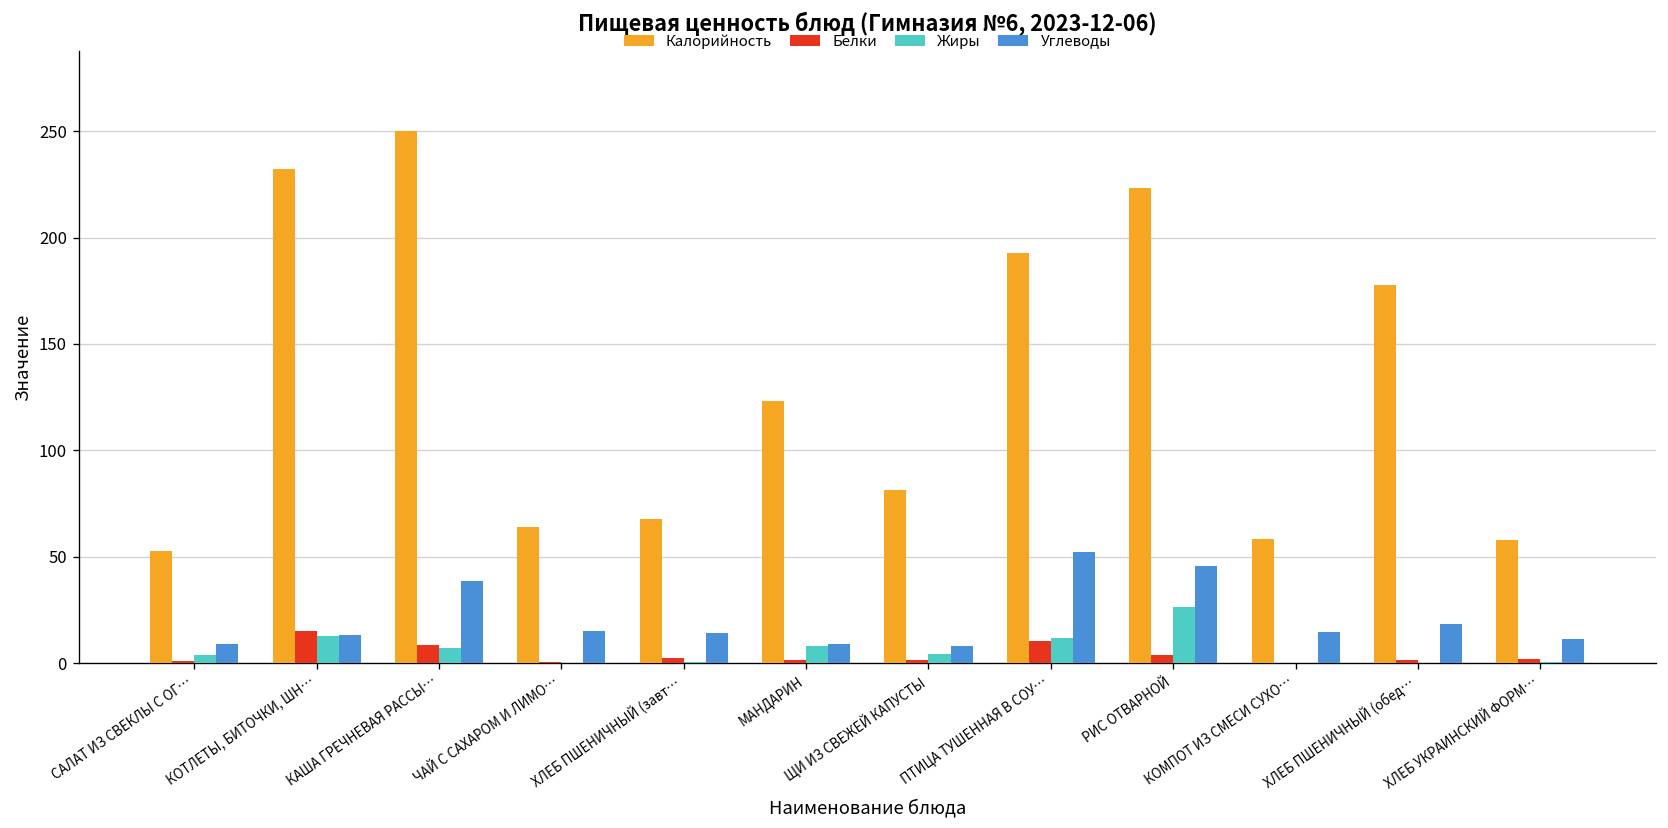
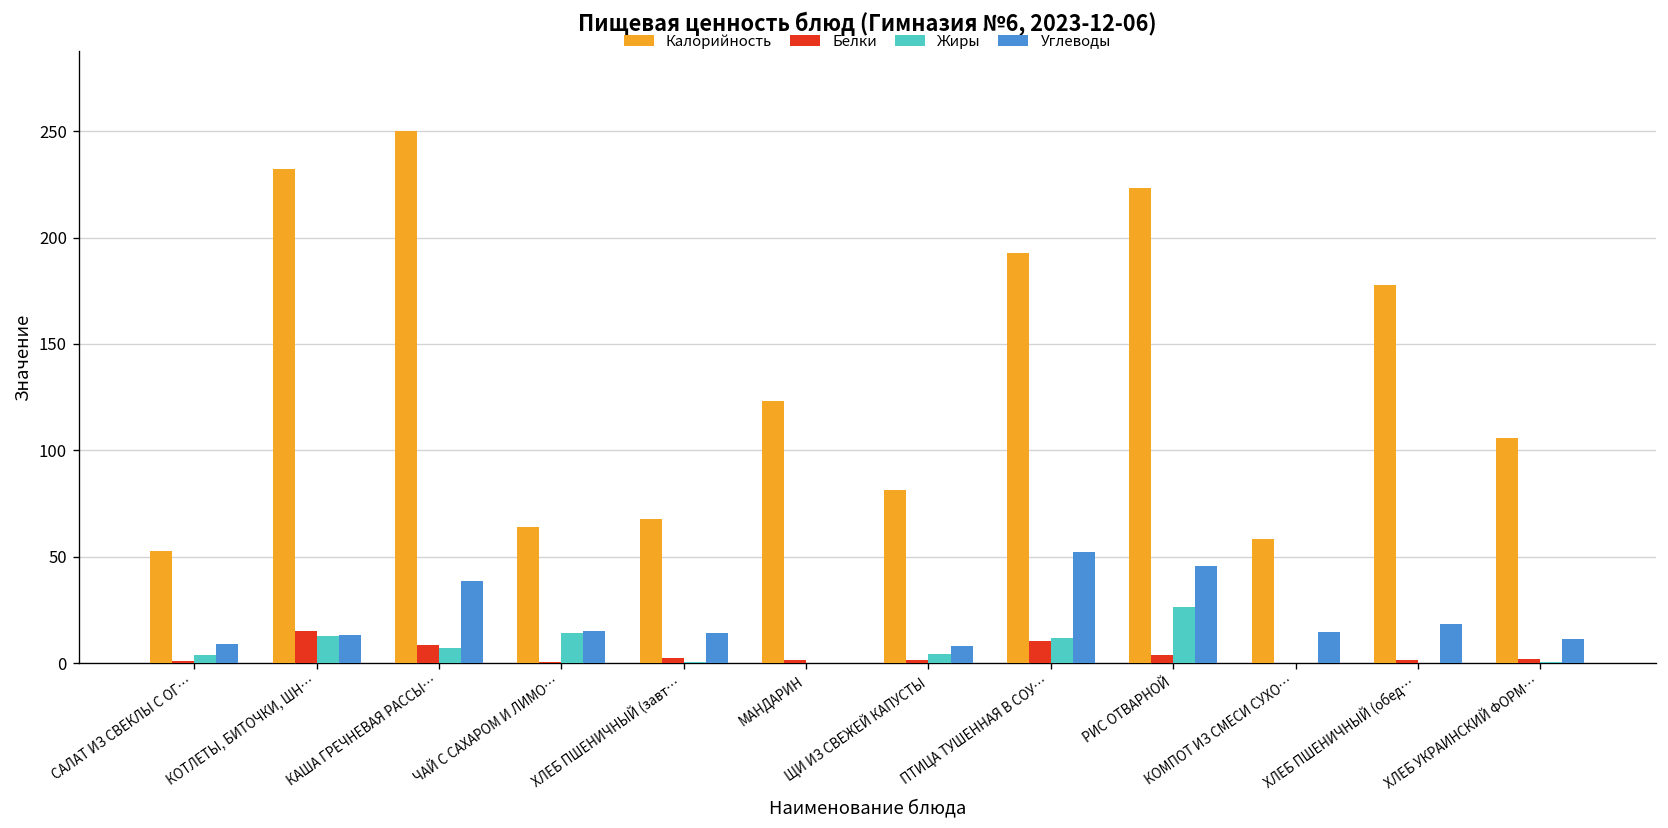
  {
    "Калорийность": {
      "САЛАТ ИЗ СВЕКЛЫ С ОГ…": 53,
      "КОТЛЕТЫ, БИТОЧКИ, ШН…": 232,
      "КАША ГРЕЧНЕВАЯ РАССЫ…": 250,
      "ЧАЙ С САХАРОМ И ЛИМО…": 64,
      "ХЛЕБ ПШЕНИЧНЫЙ (завт…": 68,
      "МАНДАРИН": 123,
      "ЩИ ИЗ СВЕЖЕЙ КАПУСТЫ": 81,
      "ПТИЦА ТУШЕННАЯ В СОУ…": 193,
      "РИС ОТВАРНОЙ": 223,
      "КОМПОТ ИЗ СМЕСИ СУХО…": 58,
      "ХЛЕБ ПШЕНИЧНЫЙ (обед…": 178,
-     "ХЛЕБ УКРАИНСКИЙ ФОРМ…": 58
+     "ХЛЕБ УКРАИНСКИЙ ФОРМ…": 106
    },
    "Белки": {
      "КОТЛЕТЫ, БИТОЧКИ, ШН…": 15,
      "КАША ГРЕЧНЕВАЯ РАССЫ…": 9,
      "ХЛЕБ ПШЕНИЧНЫЙ (завт…": 2,
      "МАНДАРИН": 2,
      "ЩИ ИЗ СВЕЖЕЙ КАПУСТЫ": 2,
      "ПТИЦА ТУШЕННАЯ В СОУ…": 10,
      "РИС ОТВАРНОЙ": 4,
      "КОМПОТ ИЗ СМЕСИ СУХО…": 0,
      "ХЛЕБ ПШЕНИЧНЫЙ (обед…": 2,
      "ХЛЕБ УКРАИНСКИЙ ФОРМ…": 2
    },
    "Жиры": {
      "САЛАТ ИЗ СВЕКЛЫ С ОГ…": 4,
      "КОТЛЕТЫ, БИТОЧКИ, ШН…": 13,
      "КАША ГРЕЧНЕВАЯ РАССЫ…": 7,
-     "ЧАЙ С САХАРОМ И ЛИМО…": 0,
-     "МАНДАРИН": 8,
+     "ЧАЙ С САХАРОМ И ЛИМО…": 14,
+     "МАНДАРИН": 0,
      "ЩИ ИЗ СВЕЖЕЙ КАПУСТЫ": 4,
      "ПТИЦА ТУШЕННАЯ В СОУ…": 12,
      "РИС ОТВАРНОЙ": 26,
      "КОМПОТ ИЗ СМЕСИ СУХО…": 0
    },
    "Углеводы": {
      "САЛАТ ИЗ СВЕКЛЫ С ОГ…": 9,
      "КОТЛЕТЫ, БИТОЧКИ, ШН…": 13,
      "КАША ГРЕЧНЕВАЯ РАССЫ…": 38,
      "ЧАЙ С САХАРОМ И ЛИМО…": 15,
      "ХЛЕБ ПШЕНИЧНЫЙ (завт…": 14,
-     "МАНДАРИН": 9,
+     "МАНДАРИН": 0,
      "ЩИ ИЗ СВЕЖЕЙ КАПУСТЫ": 8,
      "ПТИЦА ТУШЕННАЯ В СОУ…": 52,
      "РИС ОТВАРНОЙ": 46,
      "КОМПОТ ИЗ СМЕСИ СУХО…": 15,
      "ХЛЕБ ПШЕНИЧНЫЙ (обед…": 18,
      "ХЛЕБ УКРАИНСКИЙ ФОРМ…": 12
    }
  }
